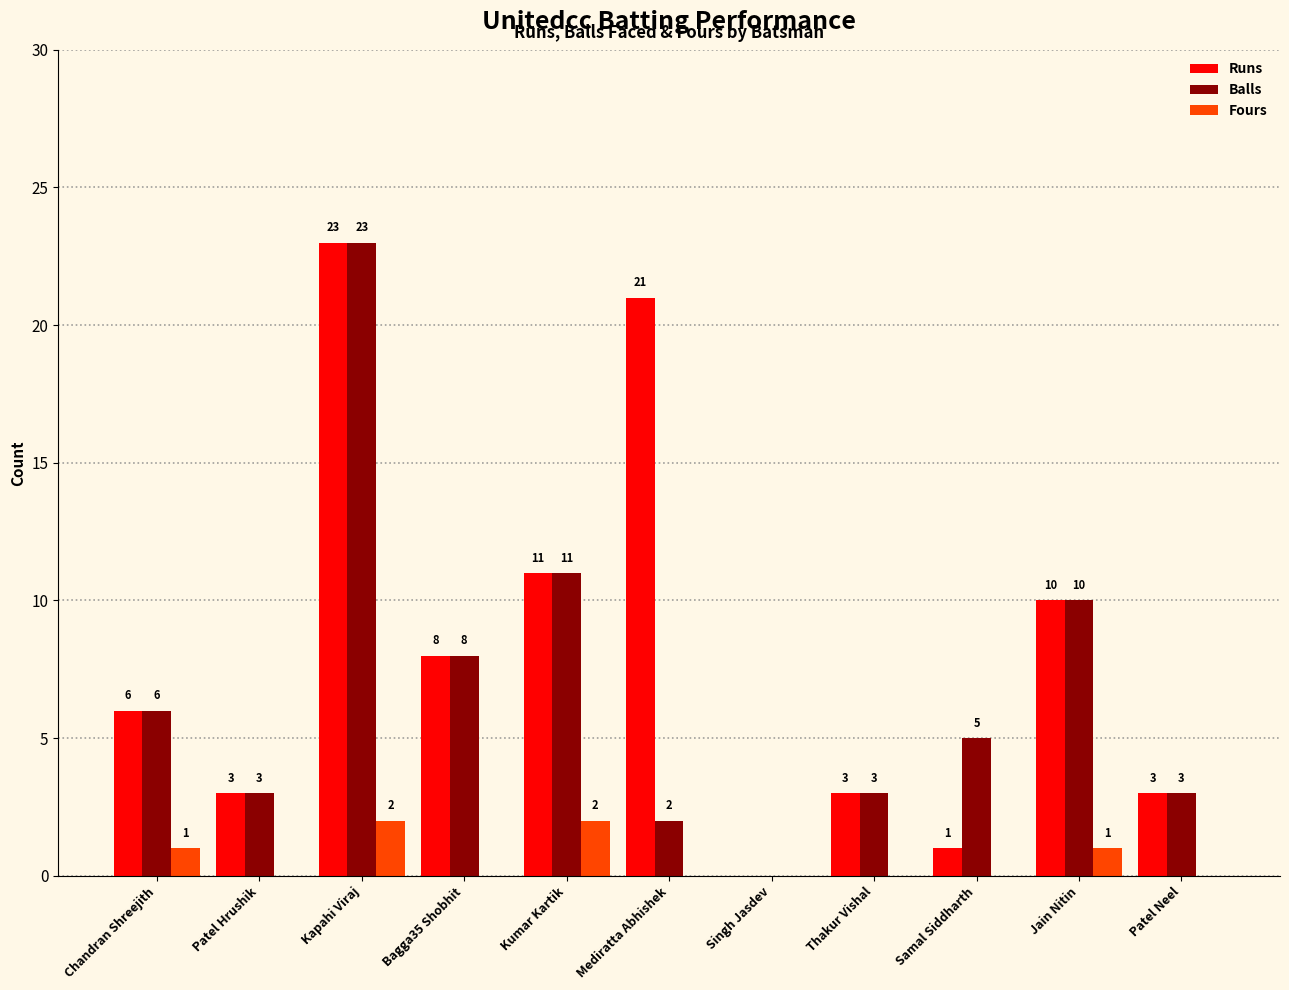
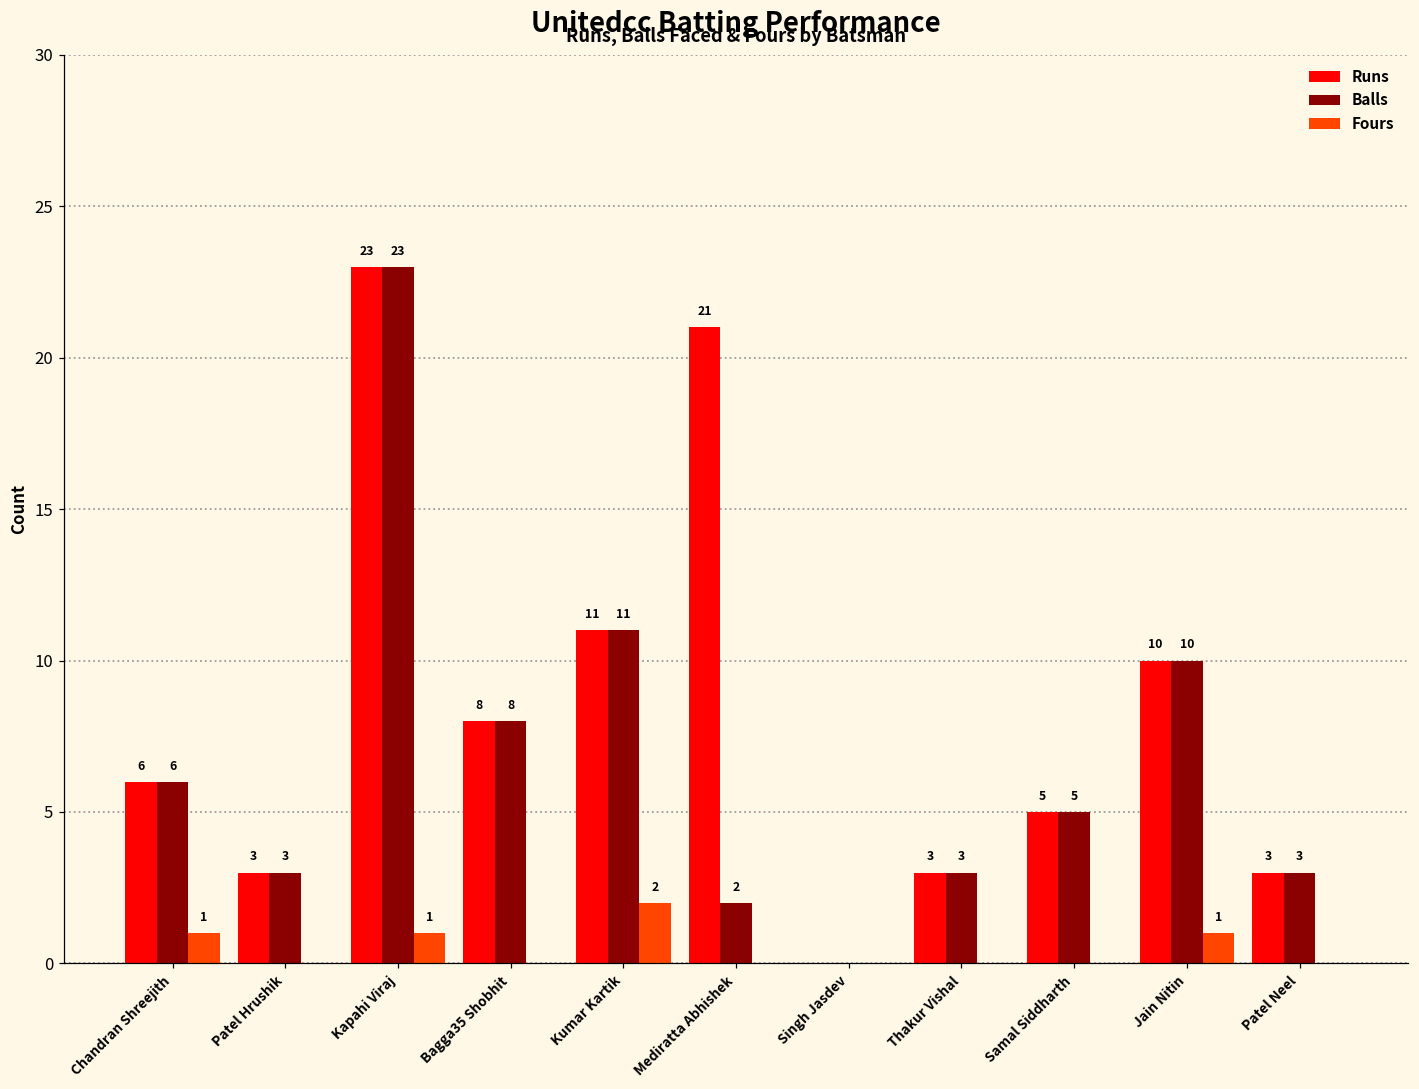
  {
    "Runs": {
      "Chandran Shreejith": 6,
      "Patel Hrushik": 3,
      "Kapahi Viraj": 23,
      "Bagga35 Shobhit": 8,
      "Kumar Kartik": 11,
      "Mediratta Abhishek": 21,
      "Thakur Vishal": 3,
-     "Samal Siddharth": 1,
+     "Samal Siddharth": 5,
      "Jain Nitin": 10,
      "Patel Neel": 3
    },
    "Balls": {
      "Chandran Shreejith": 6,
      "Patel Hrushik": 3,
      "Kapahi Viraj": 23,
      "Bagga35 Shobhit": 8,
      "Kumar Kartik": 11,
      "Mediratta Abhishek": 2,
      "Thakur Vishal": 3,
      "Samal Siddharth": 5,
      "Jain Nitin": 10,
      "Patel Neel": 3
    },
    "Fours": {
      "Chandran Shreejith": 1,
-     "Kapahi Viraj": 2,
+     "Kapahi Viraj": 1,
      "Kumar Kartik": 2,
      "Jain Nitin": 1
    }
  }
